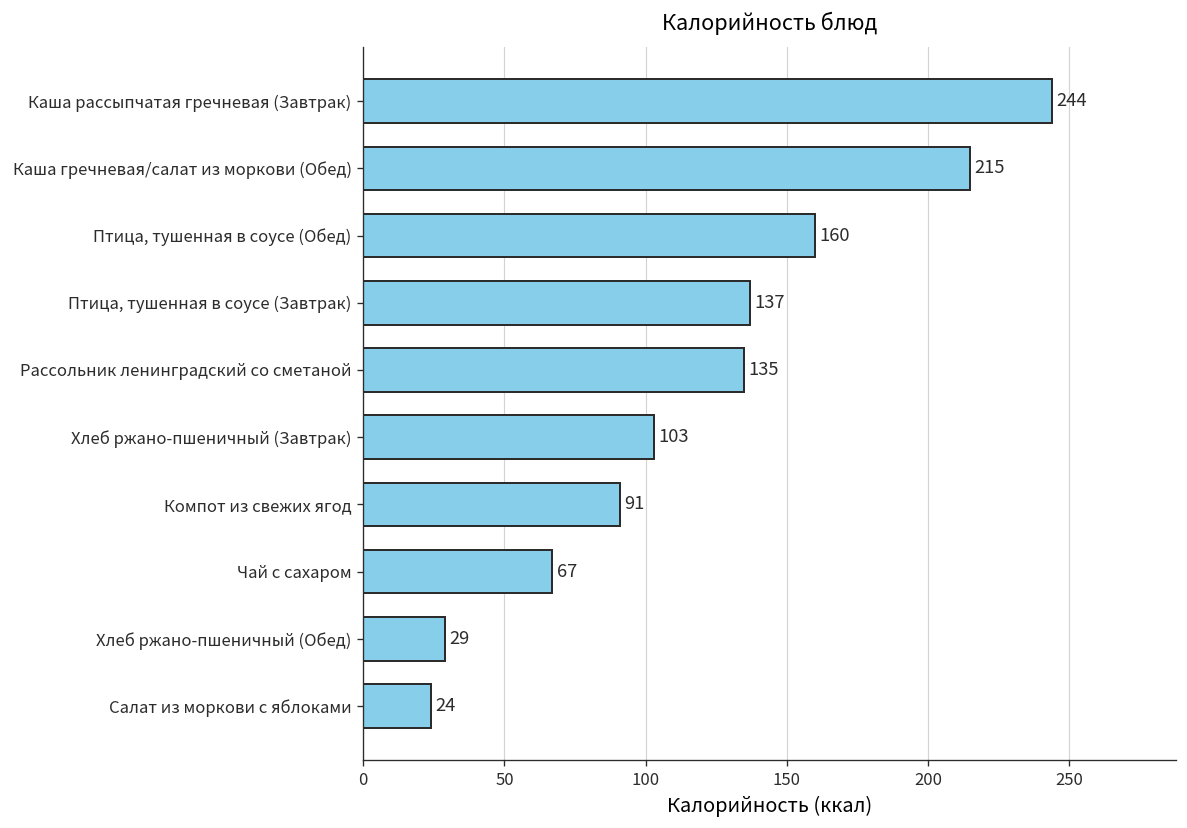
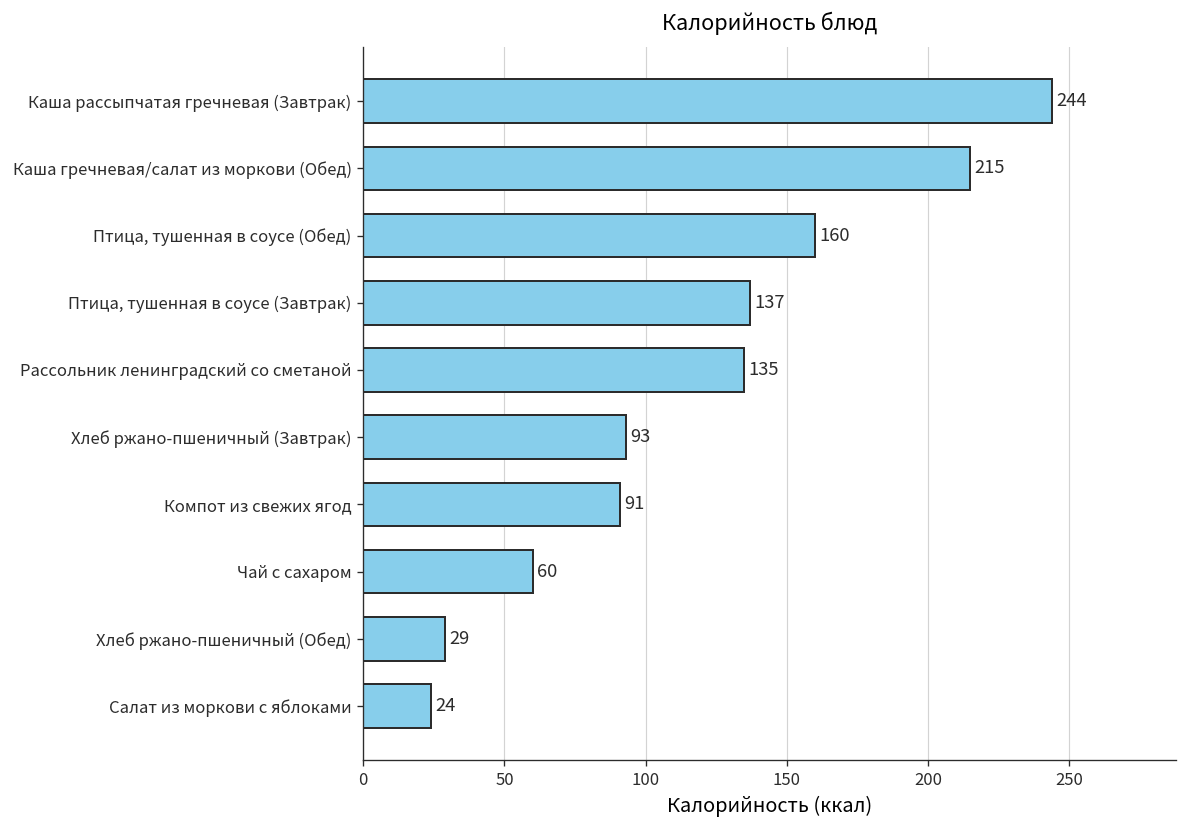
  {
    "Каша рассыпчатая гречневая (Завтрак)": 244,
    "Каша гречневая/салат из моркови (Обед)": 215,
    "Птица, тушенная в соусе (Обед)": 160,
    "Птица, тушенная в соусе (Завтрак)": 137,
    "Рассольник ленинградский со сметаной": 135,
-   "Хлеб ржано-пшеничный (Завтрак)": 103,
+   "Хлеб ржано-пшеничный (Завтрак)": 93,
    "Компот из свежих ягод": 91,
-   "Чай с сахаром": 67,
+   "Чай с сахаром": 60,
    "Хлеб ржано-пшеничный (Обед)": 29,
    "Салат из моркови с яблоками": 24
  }
